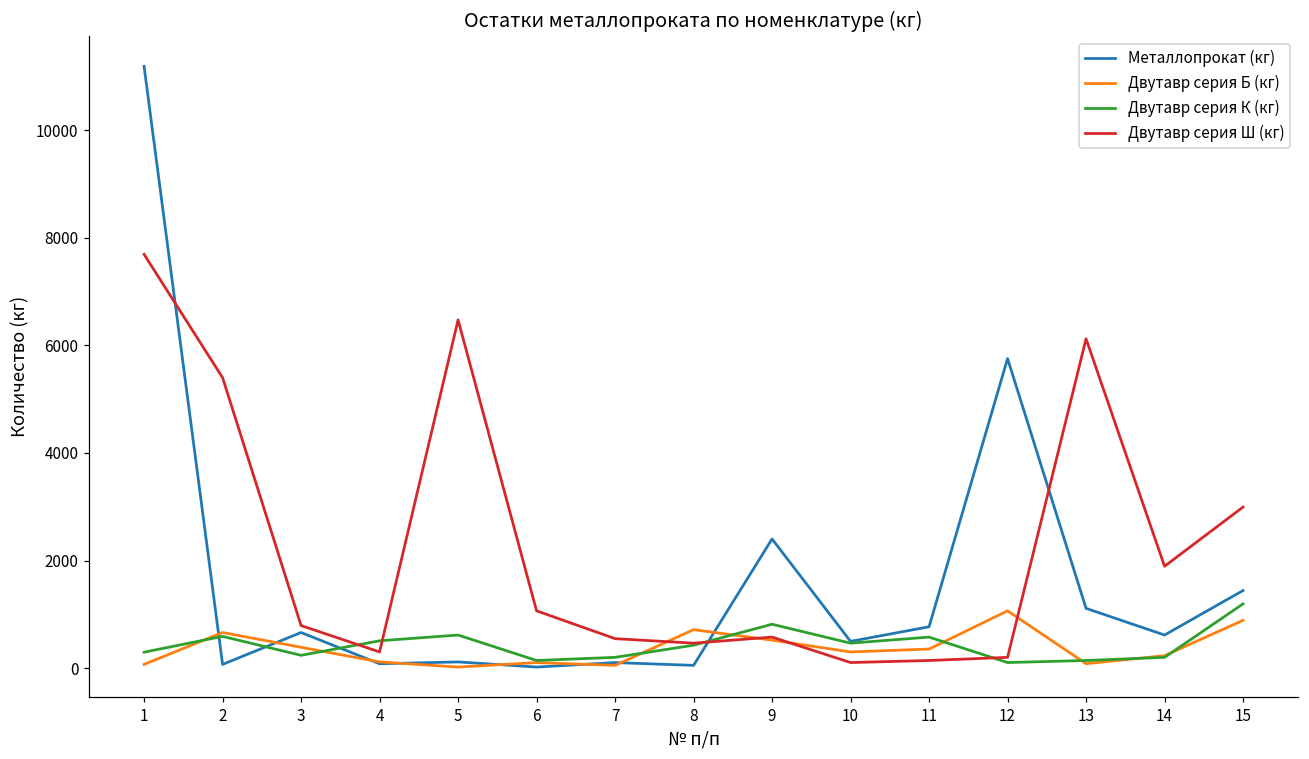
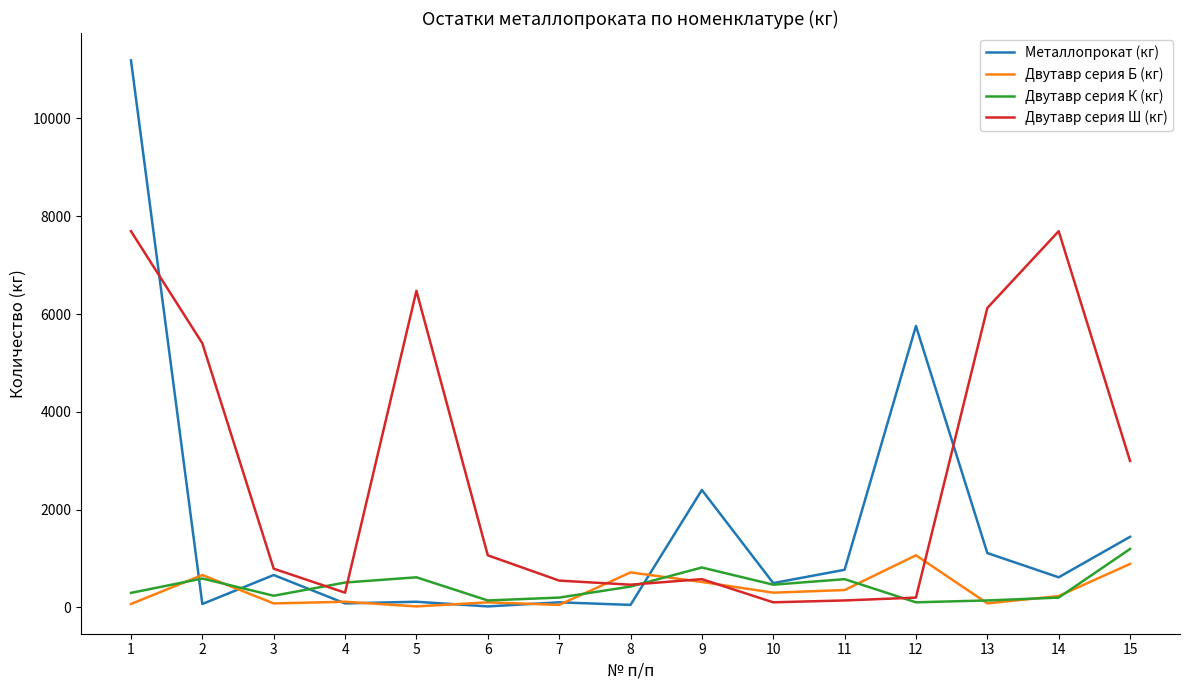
  {
    "Металлопрокат (кг)": {
      "1": 11200,
      "2": 100,
      "3": 700,
      "5": 100,
      "6": 0,
      "7": 100,
      "8": 100,
      "9": 2400,
      "11": 800,
      "12": 5800,
      "13": 1100,
      "14": 600,
      "15": 1400
    },
    "Двутавр серия Б (кг)": {
      "1": 100,
      "2": 700,
-     "3": 400,
+     "3": 100,
      "5": 0,
      "7": 100,
      "8": 700,
      "9": 500,
      "10": 300,
      "11": 400,
      "12": 1100,
      "13": 100,
      "15": 900
    },
    "Двутавр серия К (кг)": {
      "1": 300,
      "2": 600,
      "3": 200,
      "4": 500,
      "5": 600,
      "7": 200,
      "9": 800,
      "11": 600,
      "12": 100,
      "13": 100,
      "15": 1200
    },
    "Двутавр серия Ш (кг)": {
      "1": 7700,
      "2": 5400,
      "3": 800,
      "4": 300,
      "5": 6500,
      "6": 1100,
      "7": 500,
      "9": 600,
      "10": 100,
      "11": 100,
      "12": 200,
      "13": 6100,
-     "14": 1900,
+     "14": 7700,
      "15": 3000
    }
  }
